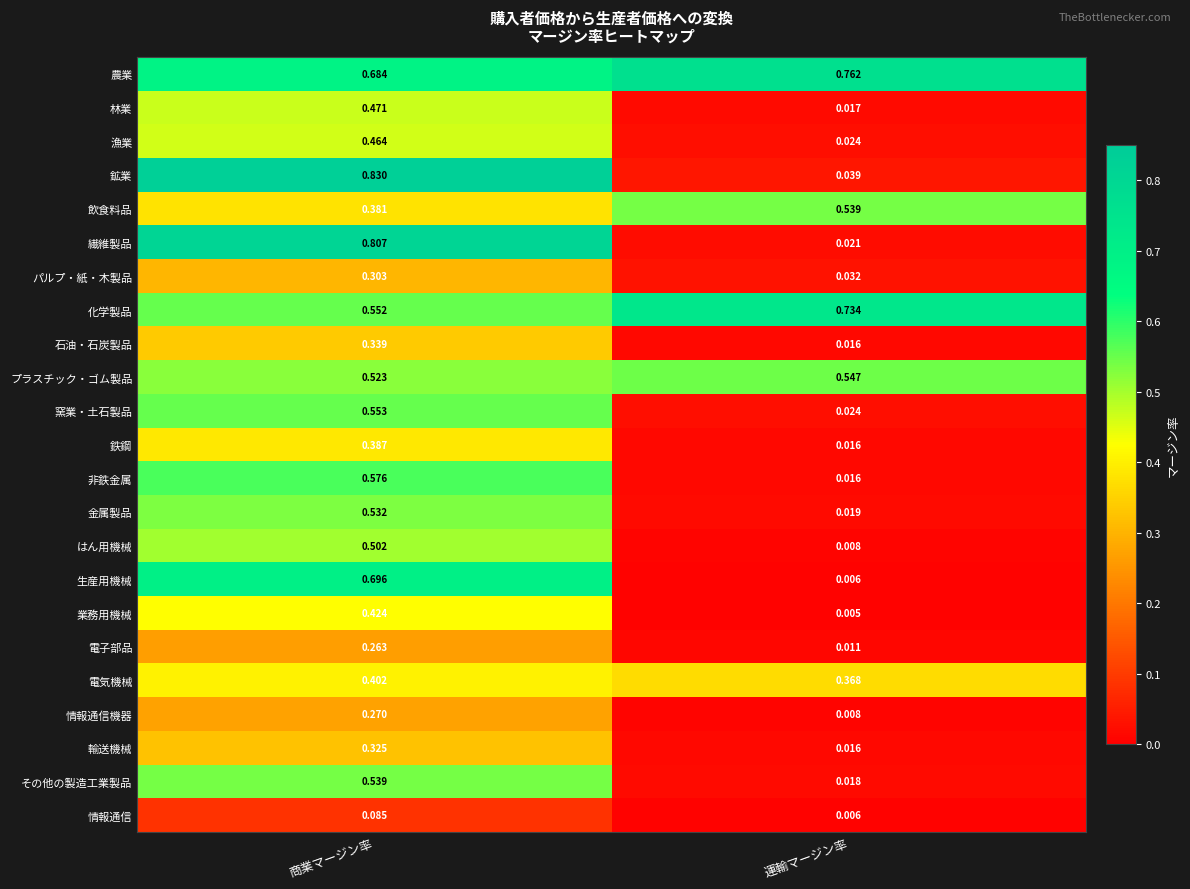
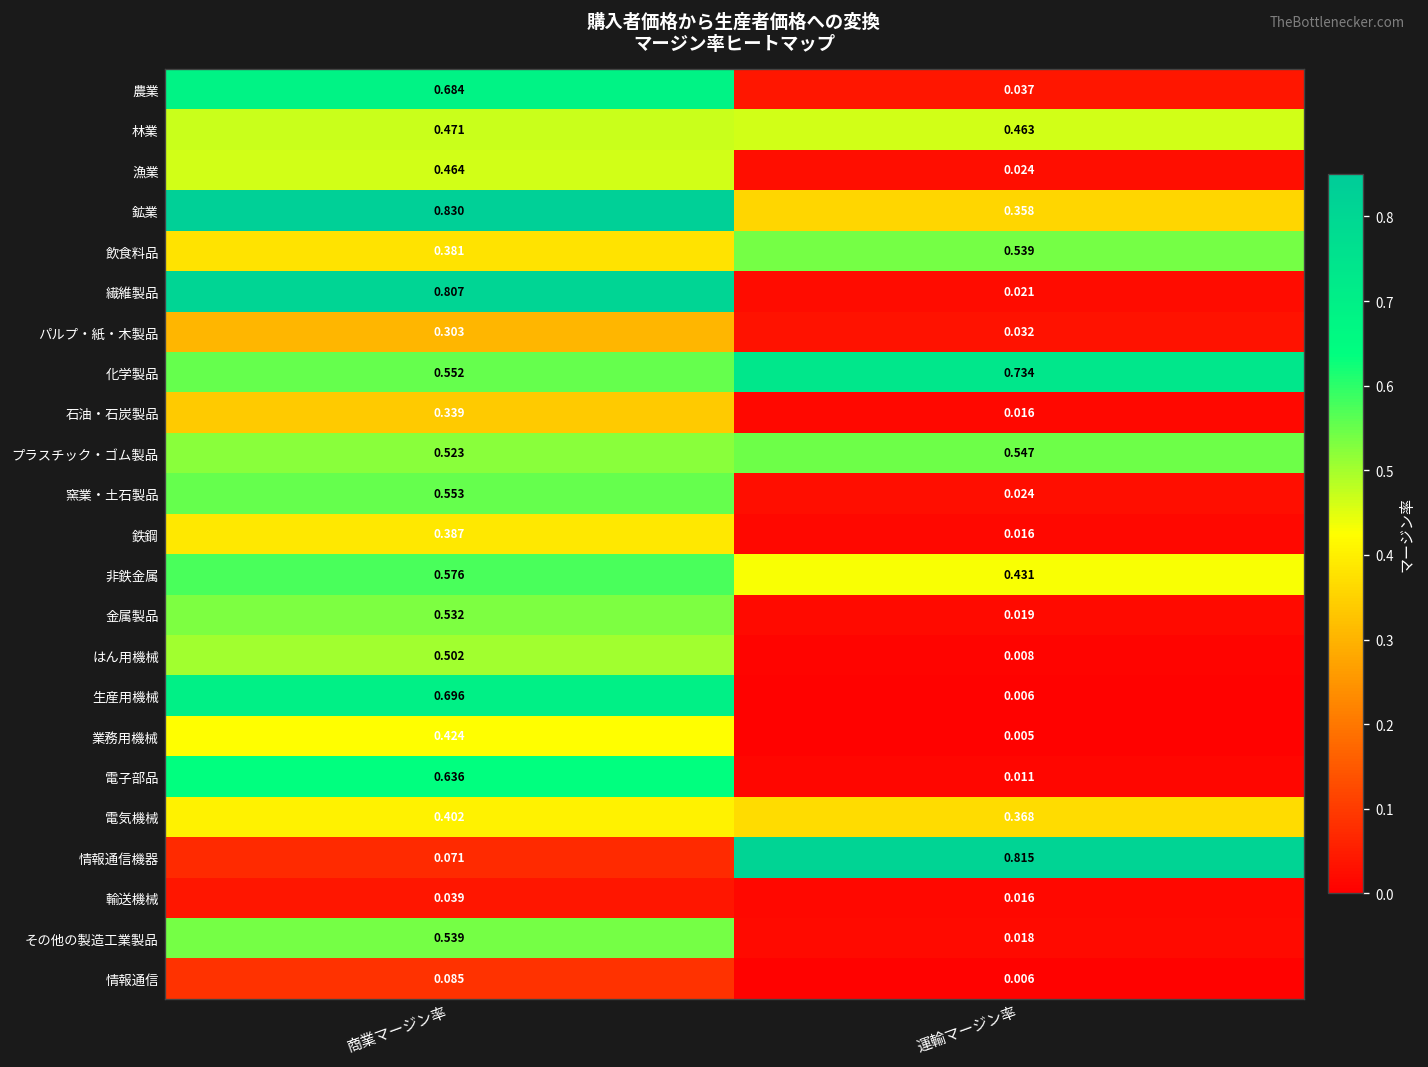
  {
    "農業": {
      "商業マージン率": 0.684,
-     "運輸マージン率": 0.762
+     "運輸マージン率": 0.037
    },
    "林業": {
      "商業マージン率": 0.471,
-     "運輸マージン率": 0.017
+     "運輸マージン率": 0.463
    },
    "漁業": {
      "商業マージン率": 0.464,
      "運輸マージン率": 0.024
    },
    "鉱業": {
      "商業マージン率": 0.830,
-     "運輸マージン率": 0.039
+     "運輸マージン率": 0.358
    },
    "飲食料品": {
      "商業マージン率": 0.381,
      "運輸マージン率": 0.539
    },
    "繊維製品": {
      "商業マージン率": 0.807,
      "運輸マージン率": 0.021
    },
    "パルプ・紙・木製品": {
      "商業マージン率": 0.303,
      "運輸マージン率": 0.032
    },
    "化学製品": {
      "商業マージン率": 0.552,
      "運輸マージン率": 0.734
    },
    "石油・石炭製品": {
      "商業マージン率": 0.339,
      "運輸マージン率": 0.016
    },
    "プラスチック・ゴム製品": {
      "商業マージン率": 0.523,
      "運輸マージン率": 0.547
    },
    "窯業・土石製品": {
      "商業マージン率": 0.553,
      "運輸マージン率": 0.024
    },
    "鉄鋼": {
      "商業マージン率": 0.387,
      "運輸マージン率": 0.016
    },
    "非鉄金属": {
      "商業マージン率": 0.576,
-     "運輸マージン率": 0.016
+     "運輸マージン率": 0.431
    },
    "金属製品": {
      "商業マージン率": 0.532,
      "運輸マージン率": 0.019
    },
    "はん用機械": {
      "商業マージン率": 0.502,
      "運輸マージン率": 0.008
    },
    "生産用機械": {
      "商業マージン率": 0.696,
      "運輸マージン率": 0.006
    },
    "業務用機械": {
      "商業マージン率": 0.424,
      "運輸マージン率": 0.005
    },
    "電子部品": {
-     "商業マージン率": 0.263,
+     "商業マージン率": 0.636,
      "運輸マージン率": 0.011
    },
    "電気機械": {
      "商業マージン率": 0.402,
      "運輸マージン率": 0.368
    },
    "情報通信機器": {
-     "商業マージン率": 0.270,
-     "運輸マージン率": 0.008
+     "商業マージン率": 0.071,
+     "運輸マージン率": 0.815
    },
    "輸送機械": {
-     "商業マージン率": 0.325,
+     "商業マージン率": 0.039,
      "運輸マージン率": 0.016
    },
    "その他の製造工業製品": {
      "商業マージン率": 0.539,
      "運輸マージン率": 0.018
    },
    "情報通信": {
      "商業マージン率": 0.085,
      "運輸マージン率": 0.006
    }
  }
